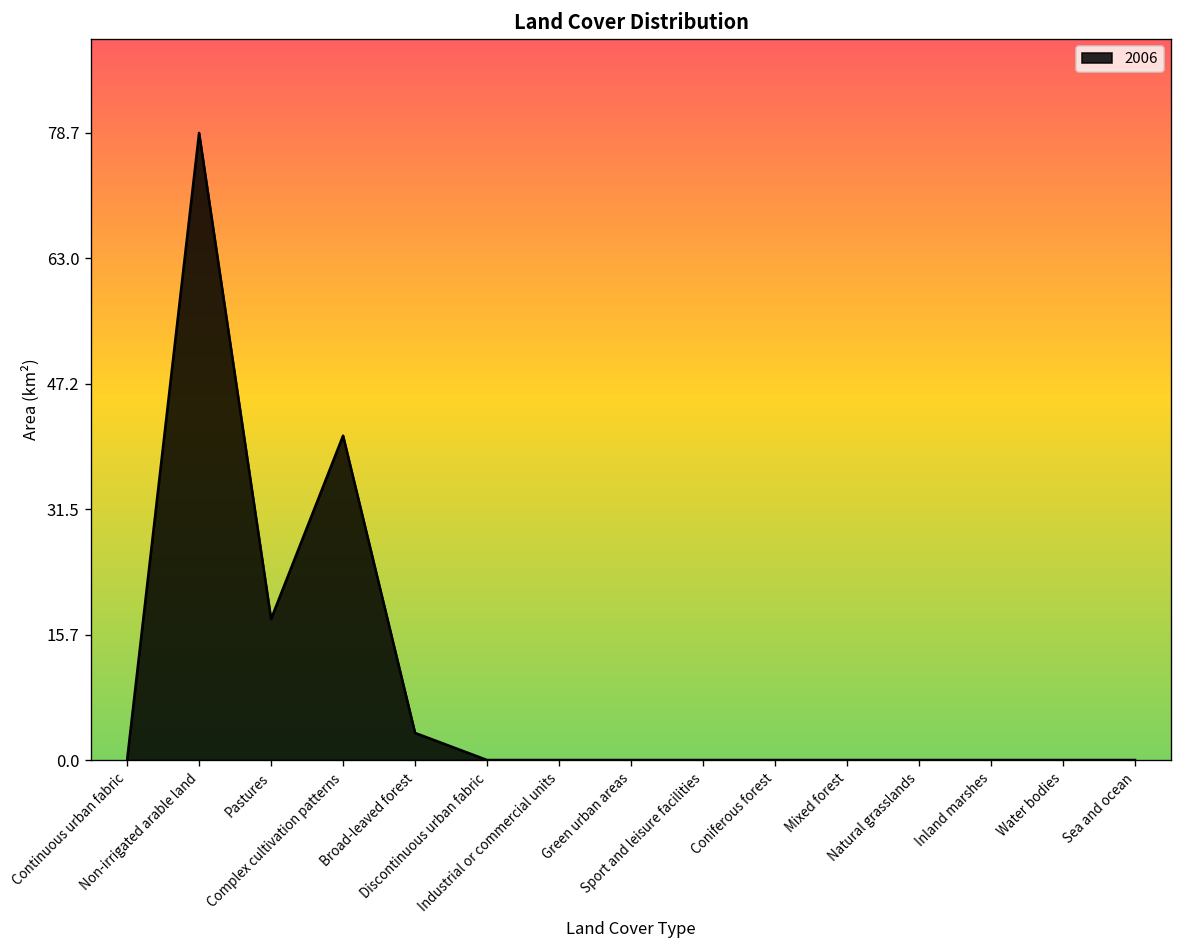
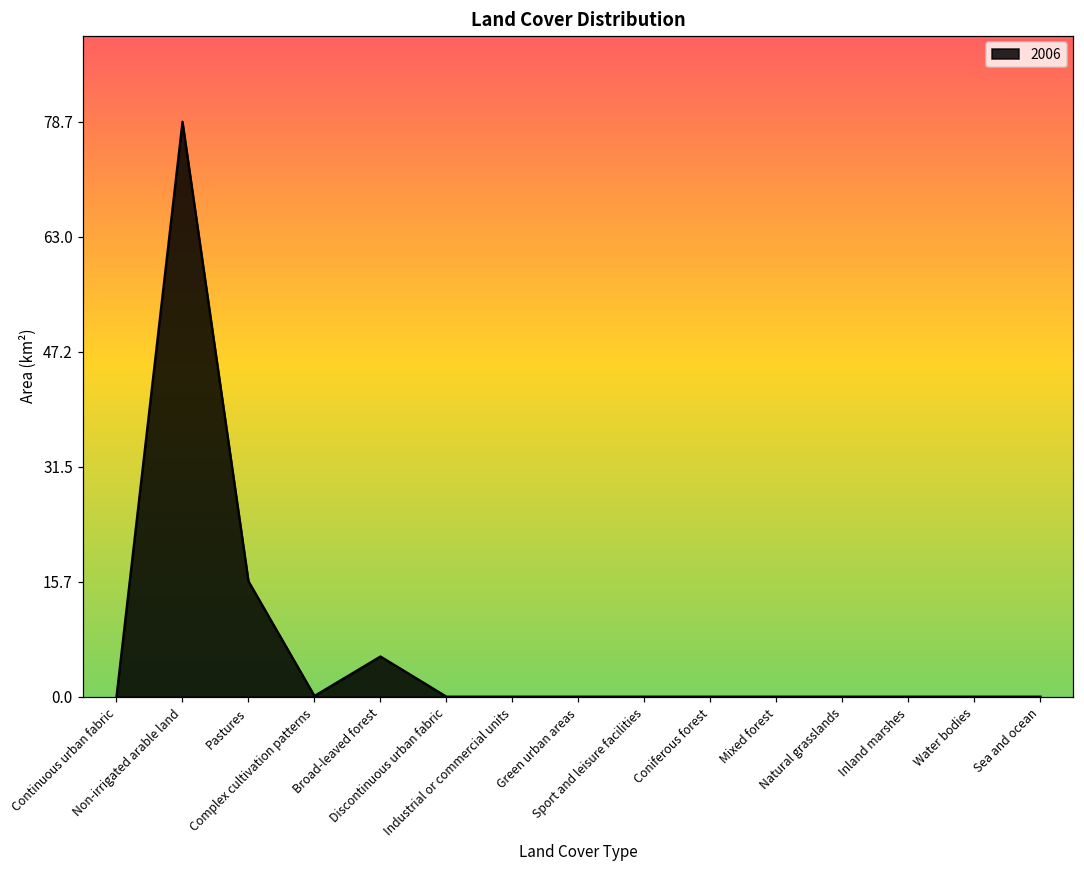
  {
    "Continuous urban fabric": 0,
    "Non-irrigated arable land": 79,
-   "Pastures": 18,
-   "Complex cultivation patterns": 41,
-   "Broad-leaved forest": 3,
+   "Pastures": 16,
+   "Complex cultivation patterns": 0,
+   "Broad-leaved forest": 6,
    "Discontinuous urban fabric": 0,
    "Industrial or commercial units": 0,
    "Green urban areas": 0,
    "Sport and leisure facilities": 0,
    "Coniferous forest": 0,
    "Mixed forest": 0,
    "Natural grasslands": 0,
    "Inland marshes": 0,
    "Water bodies": 0,
    "Sea and ocean": 0
  }
